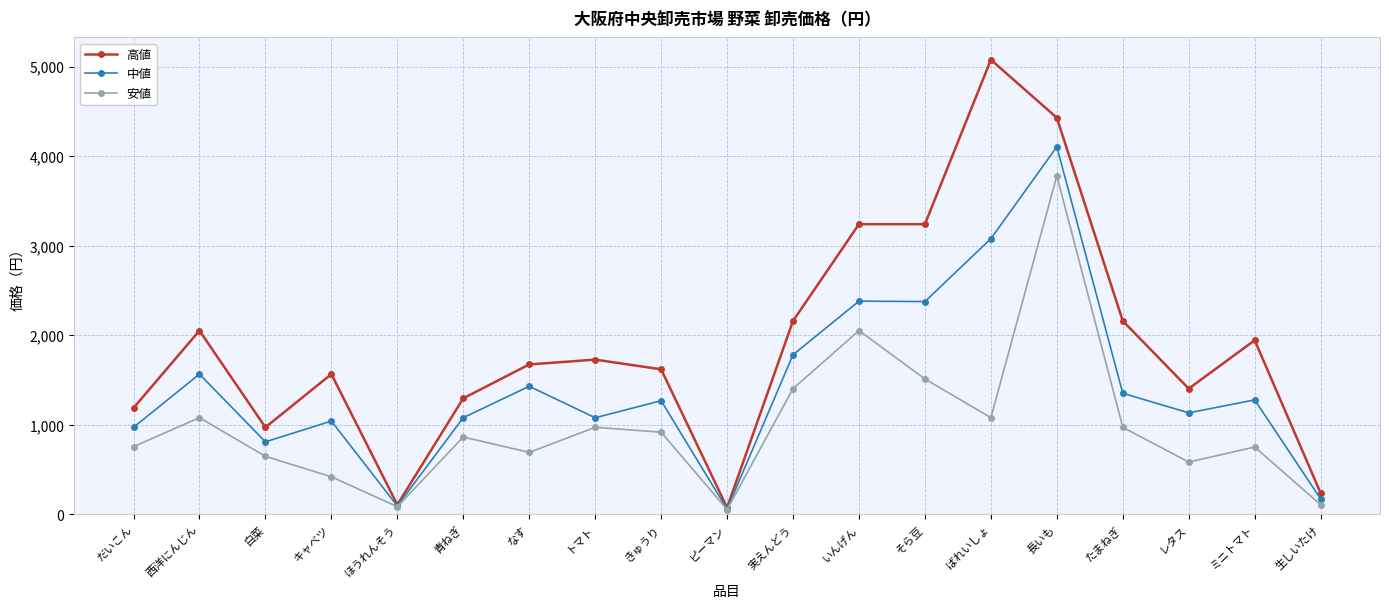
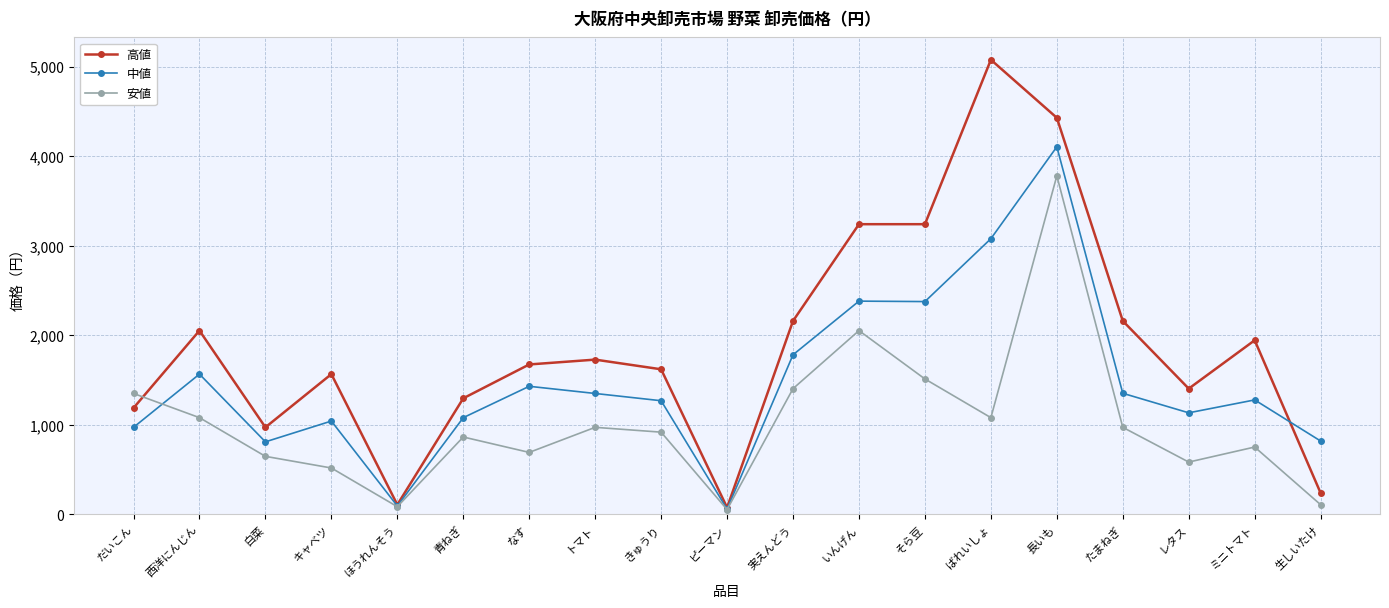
  {
    "高値": {
      "だいこん": "1,200",
      "西洋にんじん": "2,100",
      "白菜": "1,000",
      "キャベツ": "1,600",
      "青ねぎ": "1,300",
      "なす": "1,700",
      "トマト": "1,700",
      "きゅうり": "1,600",
      "実えんどう": "2,200",
      "いんげん": "3,200",
      "そら豆": "3,200",
      "ばれいしょ": "5,100",
      "長いも": "4,400",
      "たまねぎ": "2,200",
      "レタス": "1,400",
      "ミニトマト": "1,900",
      "生しいたけ": "200"
    },
    "中値": {
      "だいこん": "1,000",
      "西洋にんじん": "1,600",
      "白菜": "800",
      "キャベツ": "1,000",
      "青ねぎ": "1,100",
      "なす": "1,400",
-     "トマト": "1,100",
+     "トマト": "1,400",
      "きゅうり": "1,300",
      "実えんどう": "1,800",
      "いんげん": "2,400",
      "そら豆": "2,400",
      "ばれいしょ": "3,100",
      "長いも": "4,100",
      "たまねぎ": "1,400",
      "レタス": "1,100",
      "ミニトマト": "1,300",
-     "生しいたけ": "200"
+     "生しいたけ": "800"
    },
    "安値": {
-     "だいこん": "800",
+     "だいこん": "1,400",
      "西洋にんじん": "1,100",
      "白菜": "600",
-     "キャベツ": "400",
+     "キャベツ": "500",
      "青ねぎ": "900",
      "なす": "700",
      "トマト": "1,000",
      "きゅうり": "900",
      "実えんどう": "1,400",
      "いんげん": "2,100",
      "そら豆": "1,500",
      "ばれいしょ": "1,100",
      "長いも": "3,800",
      "たまねぎ": "1,000",
      "レタス": "600",
      "ミニトマト": "800",
      "生しいたけ": "100"
    }
  }
